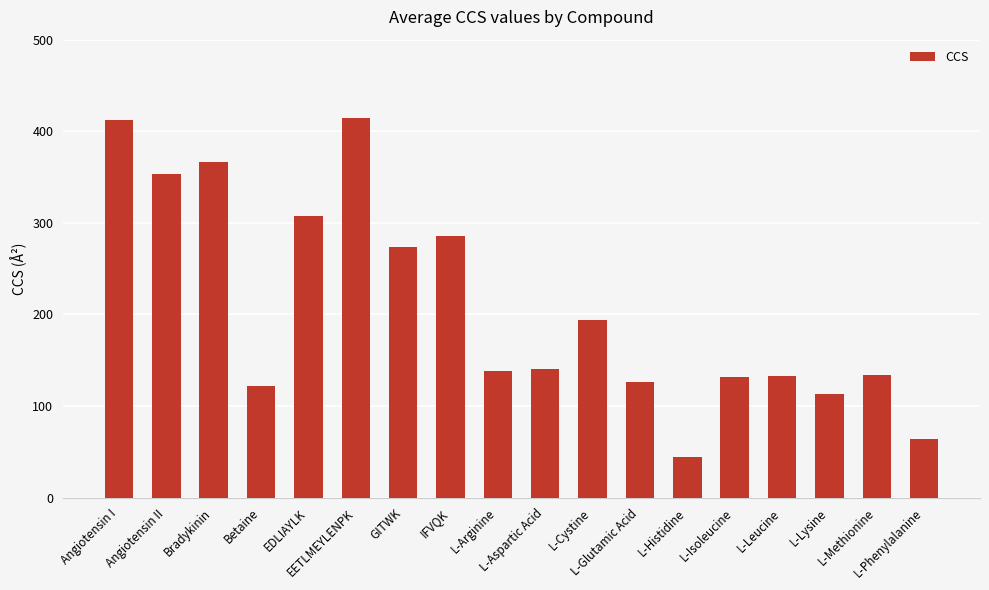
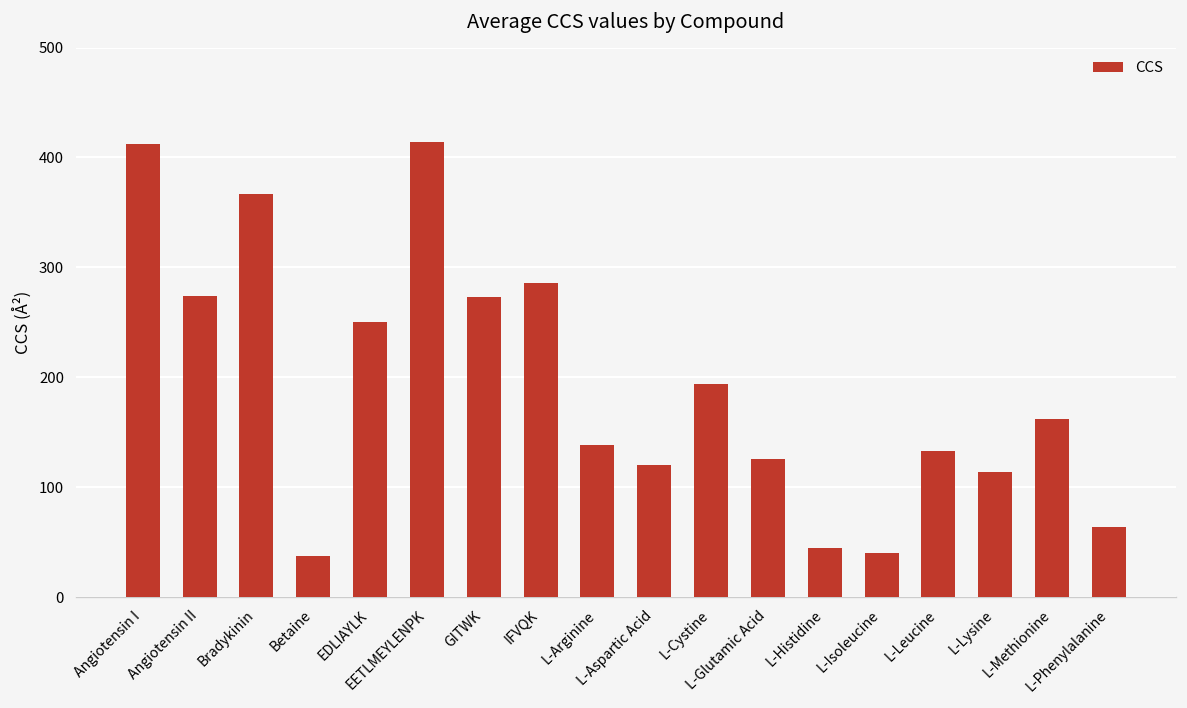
  {
    "Angiotensin I": 410,
-   "Angiotensin II": 350,
+   "Angiotensin II": 270,
    "Bradykinin": 370,
-   "Betaine": 120,
-   "EDLIAYLK": 310,
+   "Betaine": 40,
+   "EDLIAYLK": 250,
    "EETLMEYLENPK": 410,
    "GITWK": 270,
    "IFVQK": 290,
    "L-Arginine": 140,
-   "L-Aspartic Acid": 140,
+   "L-Aspartic Acid": 120,
    "L-Cystine": 190,
    "L-Glutamic Acid": 130,
    "L-Histidine": 40,
-   "L-Isoleucine": 130,
+   "L-Isoleucine": 40,
    "L-Leucine": 130,
    "L-Lysine": 110,
-   "L-Methionine": 130,
+   "L-Methionine": 160,
    "L-Phenylalanine": 60
  }
